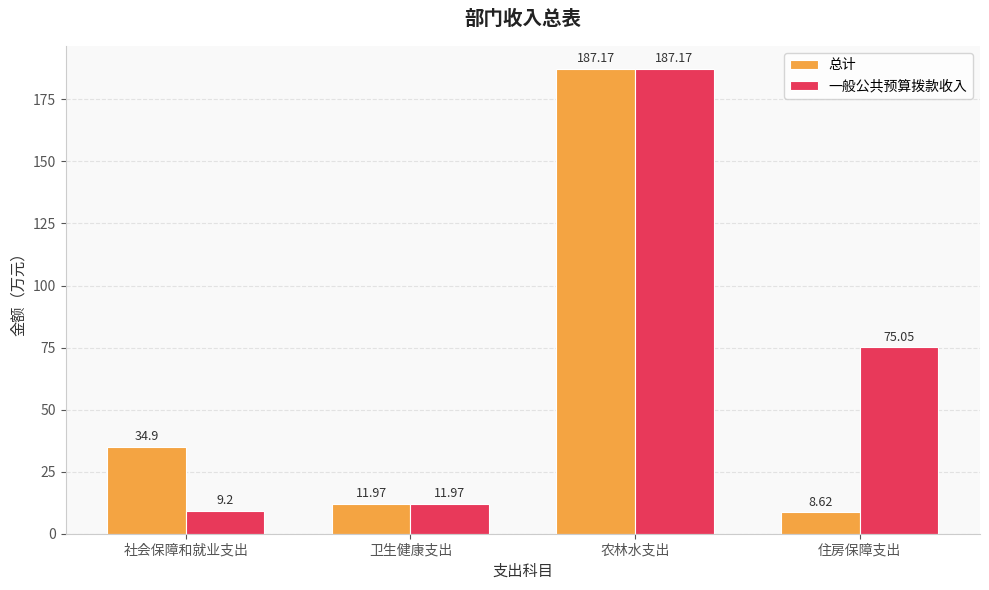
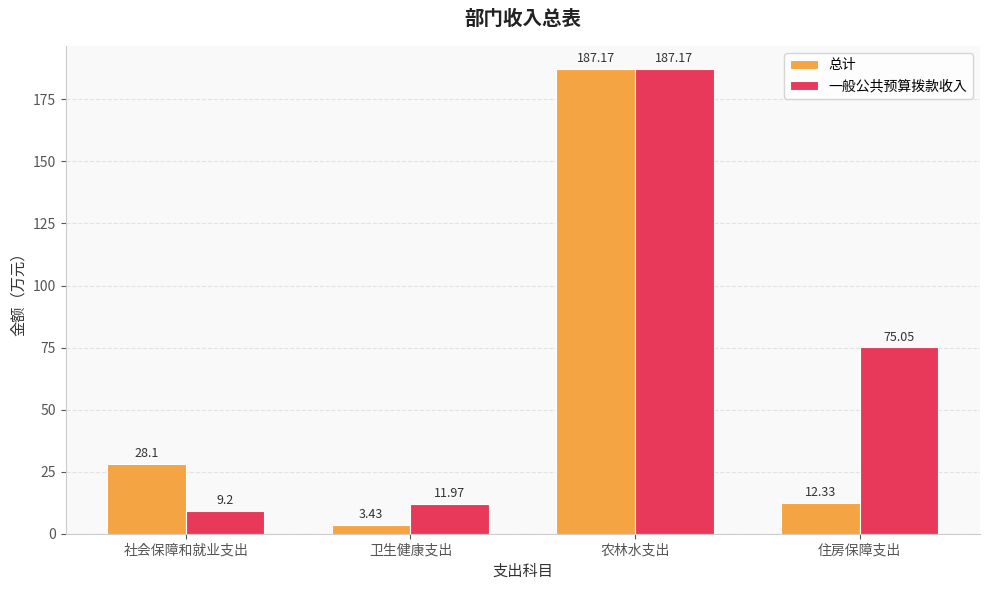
  {
    "总计": {
-     "社会保障和就业支出": 34.9,
-     "卫生健康支出": 11.97,
+     "社会保障和就业支出": 28.1,
+     "卫生健康支出": 3.43,
      "农林水支出": 187.17,
-     "住房保障支出": 8.62
+     "住房保障支出": 12.33
    },
    "一般公共预算拨款收入": {
      "社会保障和就业支出": 9.2,
      "卫生健康支出": 11.97,
      "农林水支出": 187.17,
      "住房保障支出": 75.05
    }
  }
